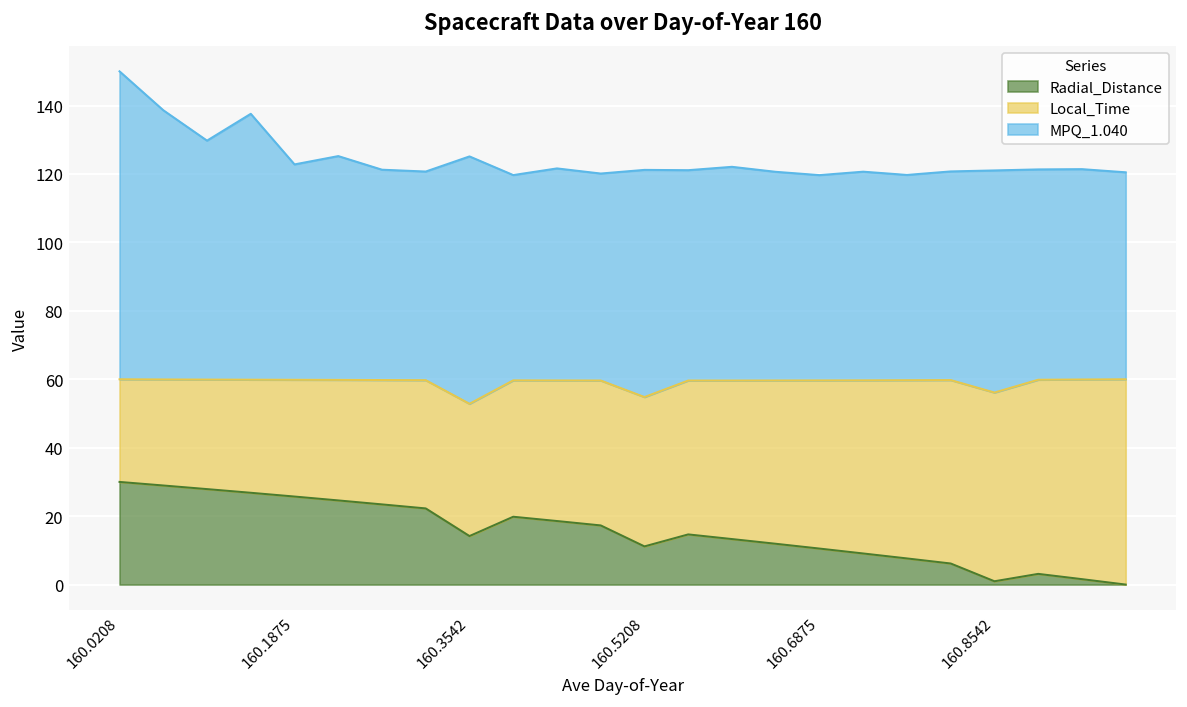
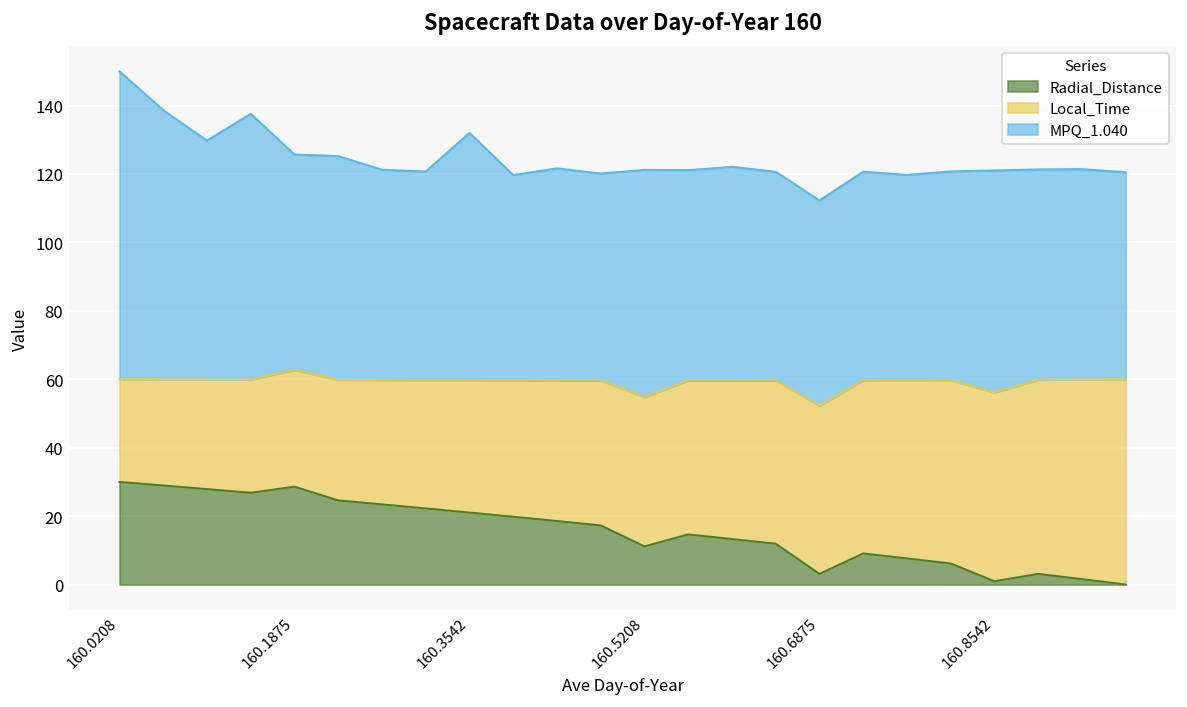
  {
    "Radial_Distance": {
      "160.0208": 30,
-     "160.1875": 26,
-     "160.3542": 14,
+     "160.1875": 29,
+     "160.3542": 21,
      "160.5208": 11,
-     "160.6875": 11,
+     "160.6875": 3,
      "160.8542": 1
    },
    "Local_Time": {
      "160.0208": 30,
      "160.1875": 34,
      "160.3542": 39,
      "160.5208": 44,
      "160.6875": 49,
      "160.8542": 55
    },
    "MPQ_1.040": {
      "160.0208": 90,
      "160.1875": 63,
      "160.3542": 72,
      "160.5208": 66,
      "160.6875": 60,
      "160.8542": 65
    }
  }
